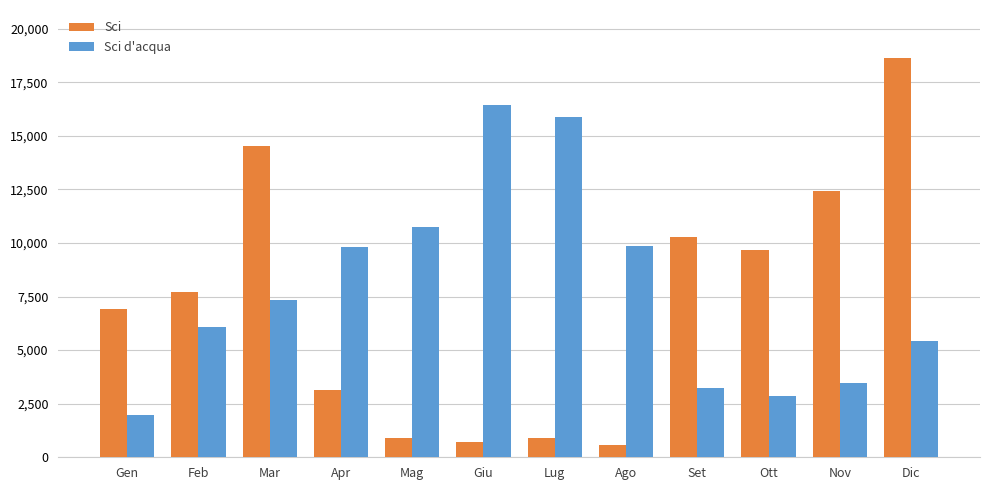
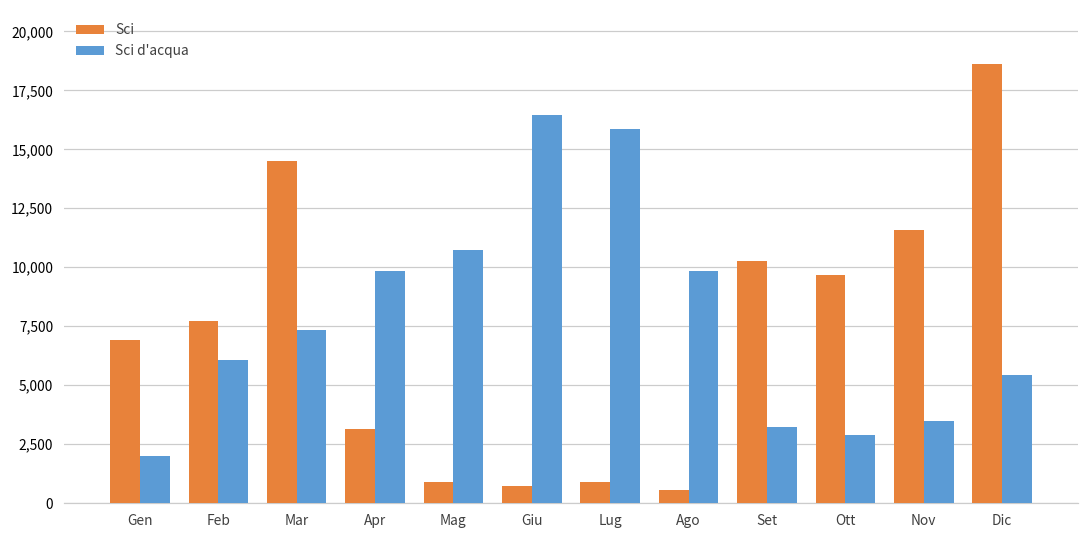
  {
    "Sci": {
      "Gen": "6,900",
      "Feb": "7,700",
      "Mar": "14,500",
      "Apr": "3,100",
      "Mag": "900",
      "Giu": "700",
      "Lug": "900",
      "Ago": "600",
      "Set": "10,300",
      "Ott": "9,700",
-     "Nov": "12,400",
+     "Nov": "11,600",
      "Dic": "18,600"
    },
    "Sci d'acqua": {
      "Gen": "2,000",
      "Feb": "6,100",
      "Mar": "7,300",
      "Apr": "9,800",
      "Mag": "10,700",
      "Giu": "16,500",
      "Lug": "15,900",
      "Ago": "9,800",
      "Set": "3,200",
      "Ott": "2,900",
      "Nov": "3,500",
      "Dic": "5,400"
    }
  }
